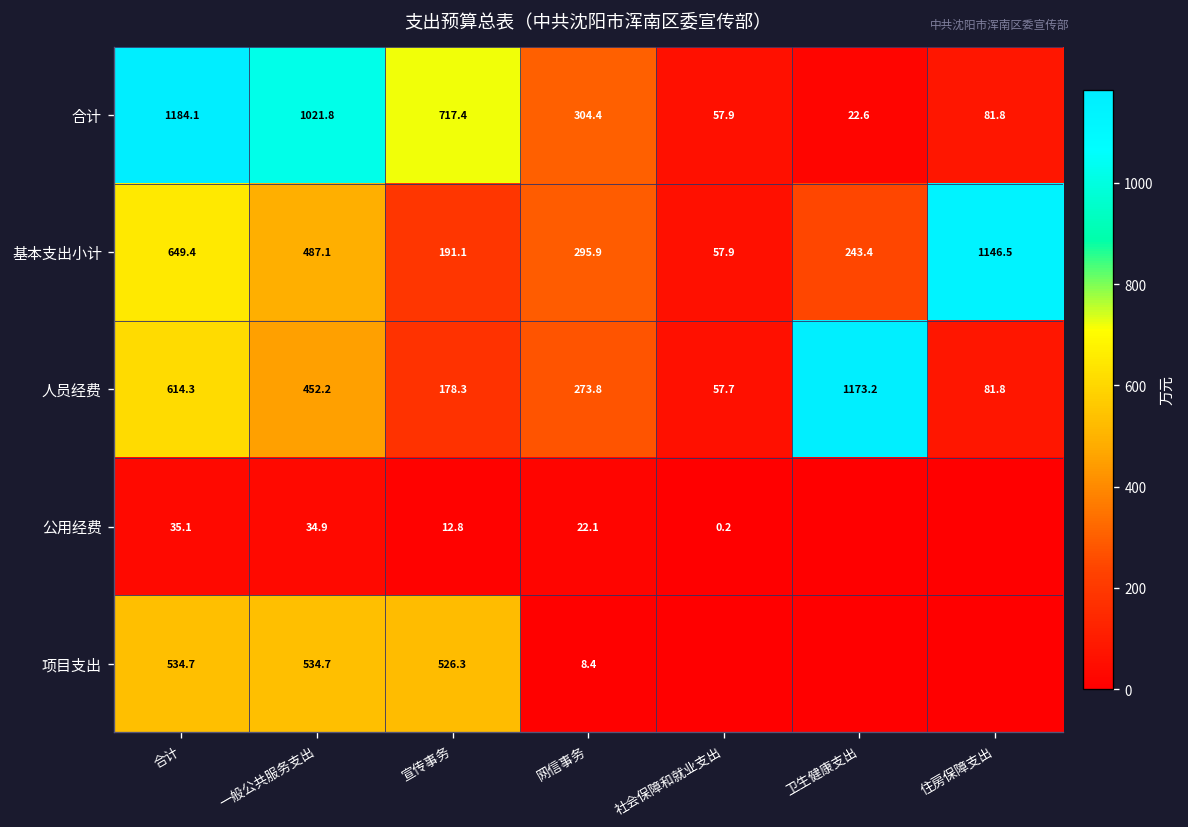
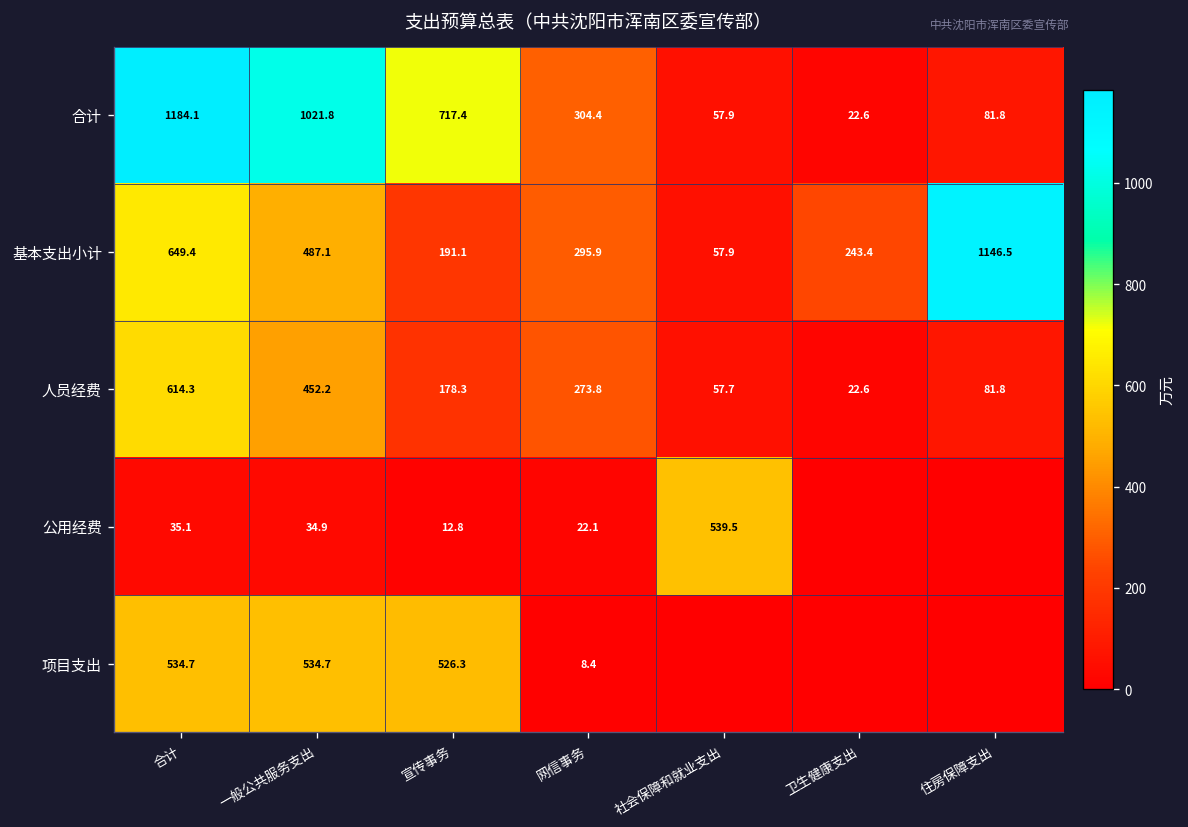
  {
    "合计": {
      "合计": 1184.1,
      "一般公共服务支出": 1021.8,
      "宣传事务": 717.4,
      "网信事务": 304.4,
      "社会保障和就业支出": 57.9,
      "卫生健康支出": 22.6,
      "住房保障支出": 81.8
    },
    "基本支出小计": {
      "合计": 649.4,
      "一般公共服务支出": 487.1,
      "宣传事务": 191.1,
      "网信事务": 295.9,
      "社会保障和就业支出": 57.9,
      "卫生健康支出": 243.4,
      "住房保障支出": 1146.5
    },
    "人员经费": {
      "合计": 614.3,
      "一般公共服务支出": 452.2,
      "宣传事务": 178.3,
      "网信事务": 273.8,
      "社会保障和就业支出": 57.7,
-     "卫生健康支出": 1173.2,
+     "卫生健康支出": 22.6,
      "住房保障支出": 81.8
    },
    "公用经费": {
      "合计": 35.1,
      "一般公共服务支出": 34.9,
      "宣传事务": 12.8,
      "网信事务": 22.1,
-     "社会保障和就业支出": 0.2
+     "社会保障和就业支出": 539.5
    },
    "项目支出": {
      "合计": 534.7,
      "一般公共服务支出": 534.7,
      "宣传事务": 526.3,
      "网信事务": 8.4
    }
  }
